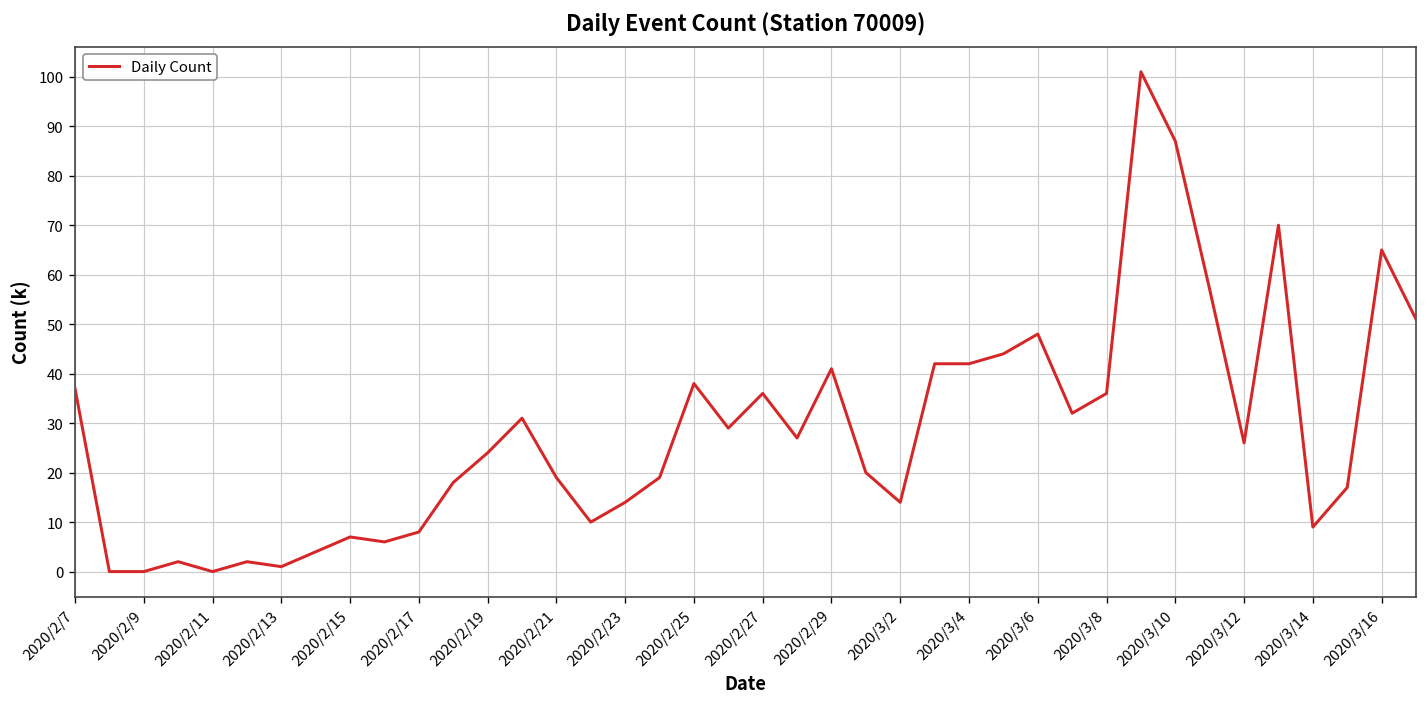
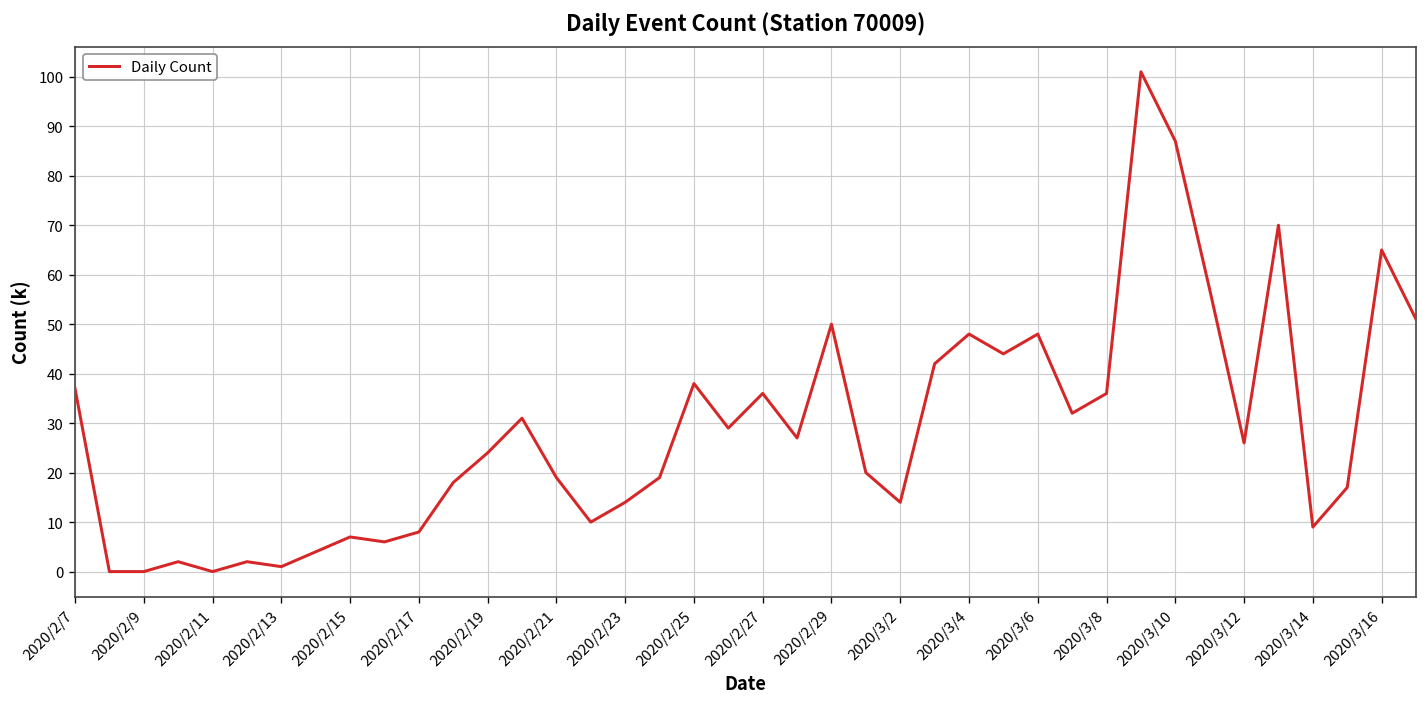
  {
    "2020/2/7": 37,
    "2020/2/9": 0,
    "2020/2/11": 0,
    "2020/2/13": 1,
    "2020/2/15": 7,
    "2020/2/17": 8,
    "2020/2/19": 24,
    "2020/2/21": 19,
    "2020/2/23": 14,
    "2020/2/25": 38,
    "2020/2/27": 36,
-   "2020/2/29": 41,
+   "2020/2/29": 50,
    "2020/3/2": 14,
-   "2020/3/4": 42,
+   "2020/3/4": 48,
    "2020/3/6": 48,
    "2020/3/8": 36,
    "2020/3/10": 87,
    "2020/3/12": 26,
    "2020/3/14": 9,
    "2020/3/16": 65
  }
